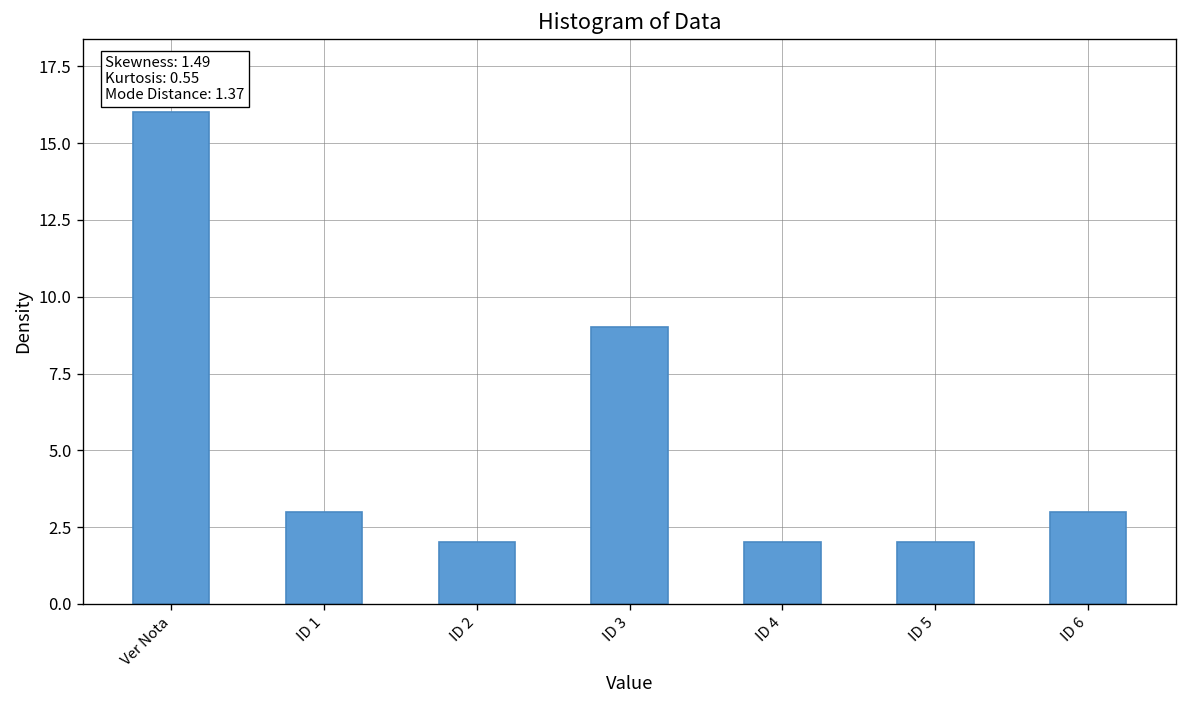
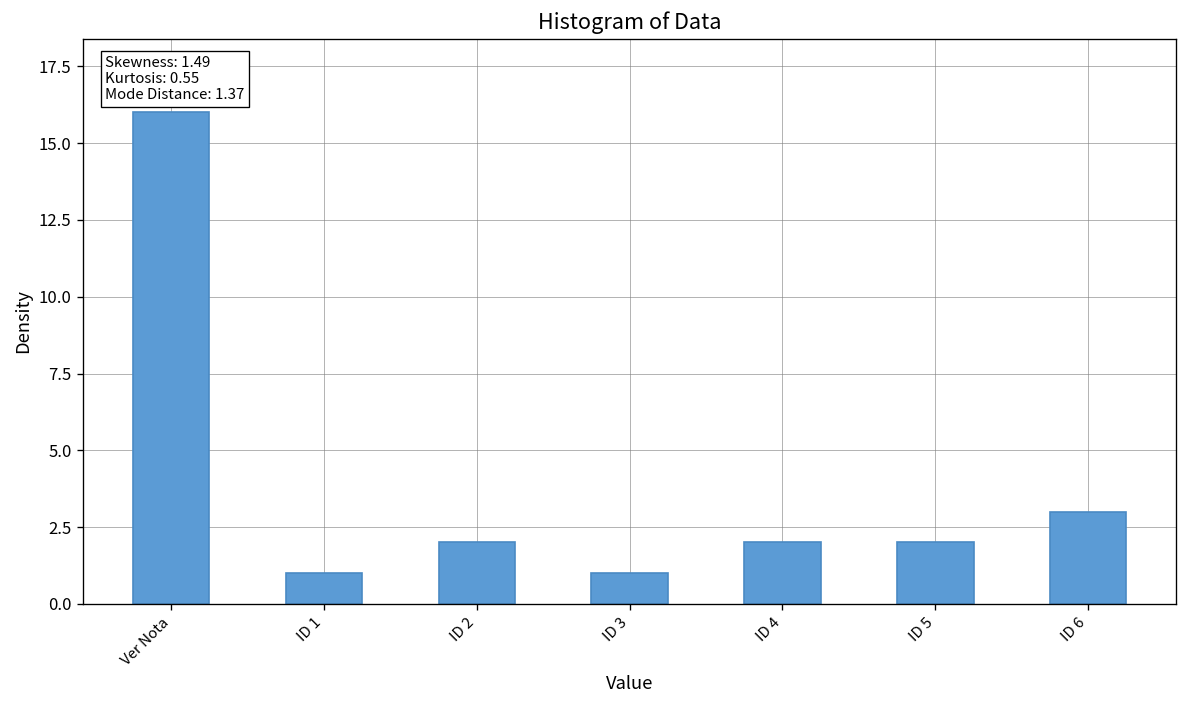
  {
-   "ID 1": 3,
+   "ID 1": 1,
    "ID 2": 2,
-   "ID 3": 9,
+   "ID 3": 1,
    "ID 4": 2,
    "ID 5": 2,
    "ID 6": 3
  }
